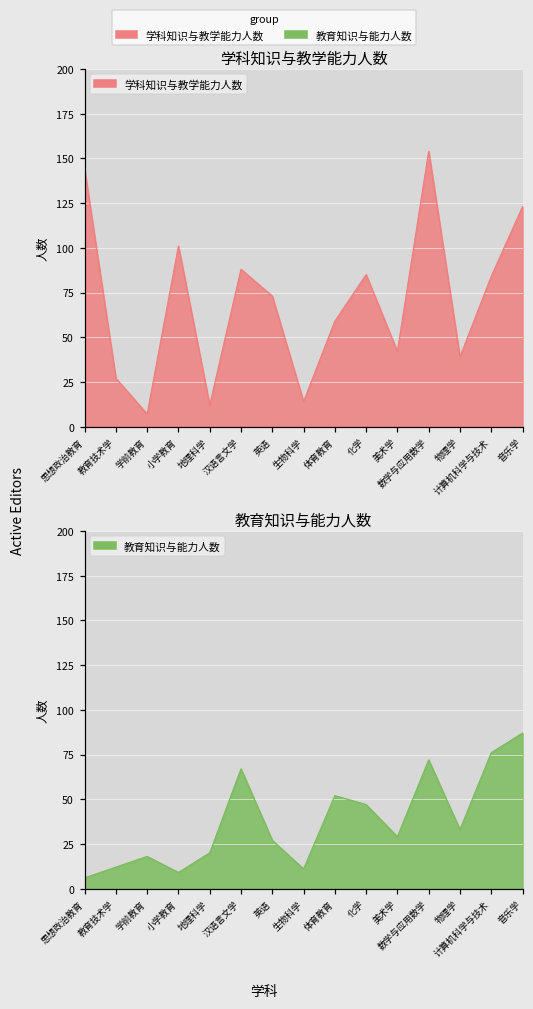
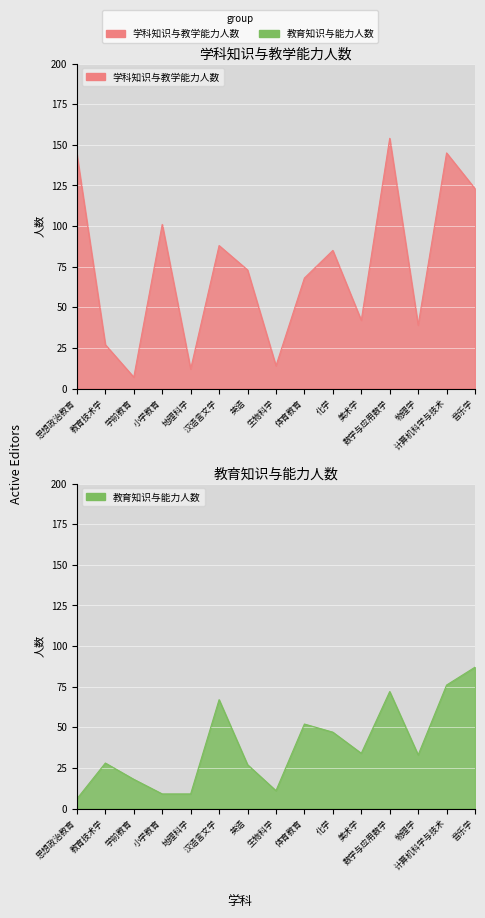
  {
    "学科知识与教学能力人数": {
      "思想政治教育": 144,
      "教育技术学": 27,
      "学前教育": 7,
      "小学教育": 101,
      "地理科学": 12,
      "汉语言文学": 88,
      "英语": 73,
      "生物科学": 14,
-     "体育教育": 59,
+     "体育教育": 68,
      "化学": 85,
      "美术学": 42,
      "数学与应用数学": 154,
      "物理学": 39,
-     "计算机科学与技术": 84,
+     "计算机科学与技术": 145,
      "音乐学": 123
    },
    "教育知识与能力人数": {
      "思想政治教育": 6,
-     "教育技术学": 12,
+     "教育技术学": 28,
      "学前教育": 18,
      "小学教育": 9,
-     "地理科学": 20,
+     "地理科学": 9,
      "汉语言文学": 67,
      "英语": 27,
      "生物科学": 11,
      "体育教育": 52,
      "化学": 47,
-     "美术学": 29,
+     "美术学": 34,
      "数学与应用数学": 72,
      "物理学": 33,
      "计算机科学与技术": 76,
      "音乐学": 87
    }
  }
